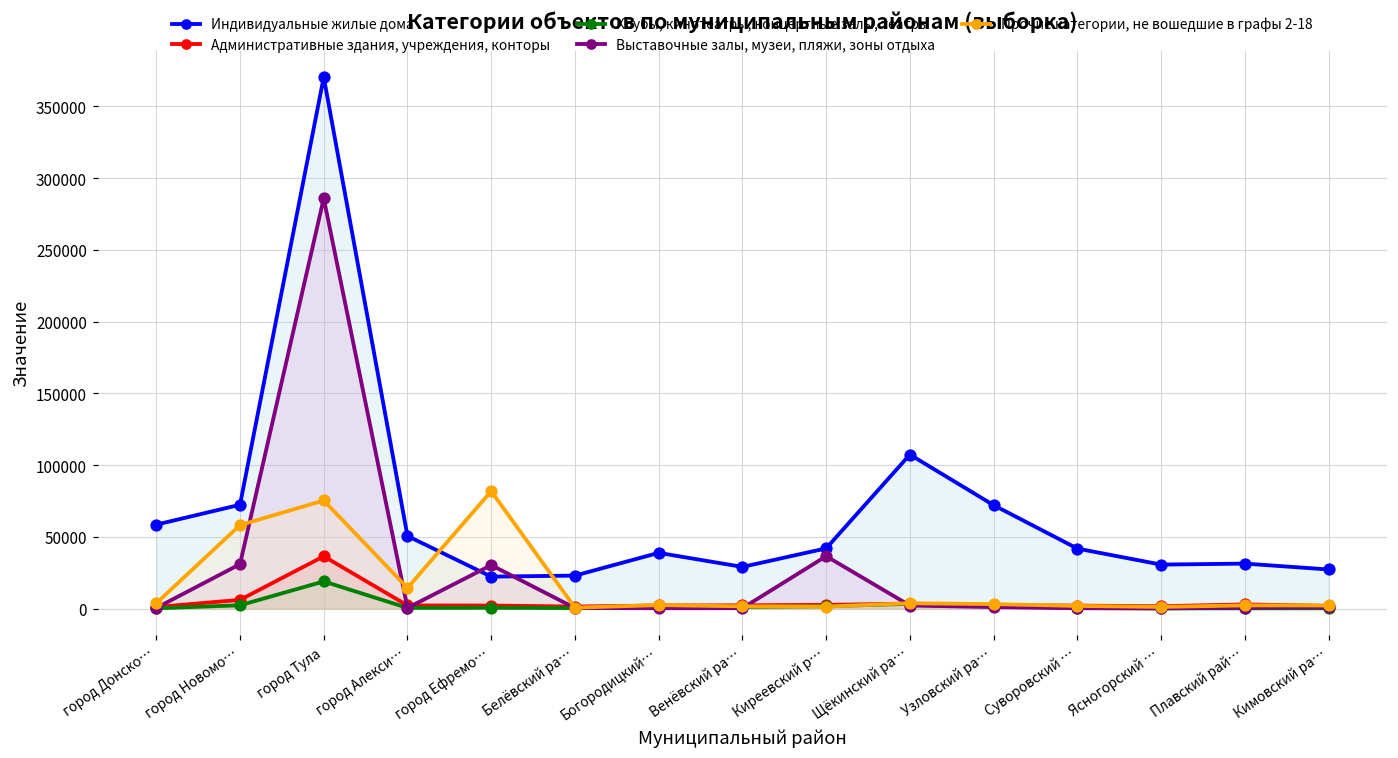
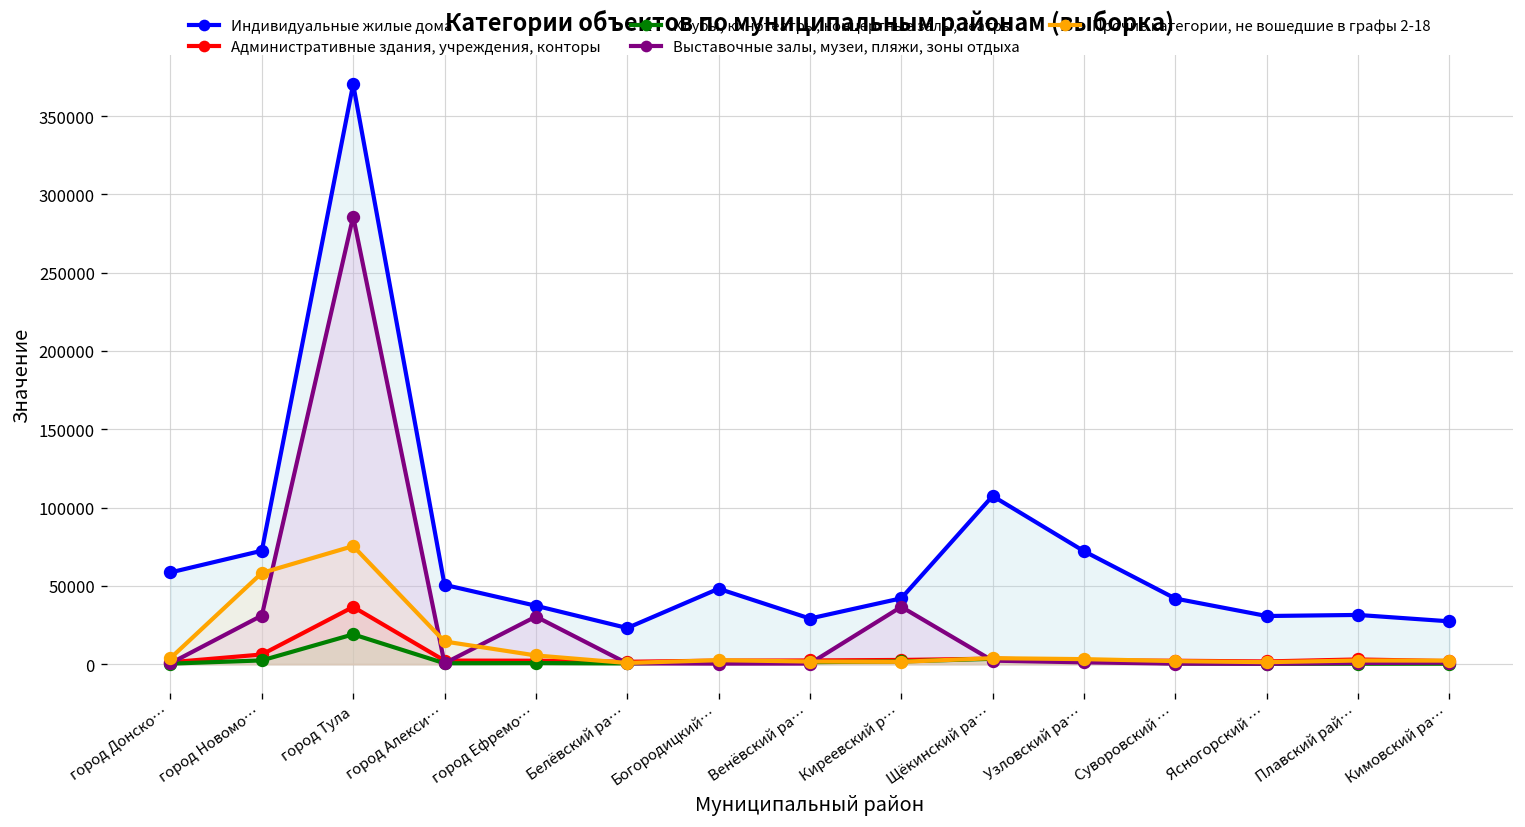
  {
    "Индивидуальные жилые дома": {
      "город Донско…": 59000,
      "город Новомо…": 72000,
      "город Тула": 370000,
      "город Алекси…": 51000,
-     "город Ефремо…": 22000,
+     "город Ефремо…": 37000,
      "Белёвский ра…": 23000,
-     "Богородицкий…": 39000,
+     "Богородицкий…": 48000,
      "Венёвский ра…": 29000,
      "Киреевский р…": 42000,
      "Щёкинский ра…": 107000,
      "Узловский ра…": 72000,
      "Суворовский …": 42000,
      "Ясногорский …": 31000,
      "Плавский рай…": 31000,
      "Кимовский ра…": 27000
    },
    "Административные здания, учреждения, конторы": {
      "город Новомо…": 6000,
      "город Тула": 37000
    },
    "Клубы, кинотеатры, концертные залы, театры": {
      "город Новомо…": 2000,
      "город Тула": 19000
    },
    "Выставочные залы, музеи, пляжи, зоны отдыха": {
      "город Новомо…": 31000,
      "город Тула": 286000,
      "город Ефремо…": 30000,
      "Киреевский р…": 37000
    },
    "Прочие категории, не вошедшие в графы 2-18": {
      "город Донско…": 4000,
      "город Новомо…": 58000,
      "город Тула": 75000,
      "город Алекси…": 14000,
-     "город Ефремо…": 82000
+     "город Ефремо…": 6000
    }
  }
